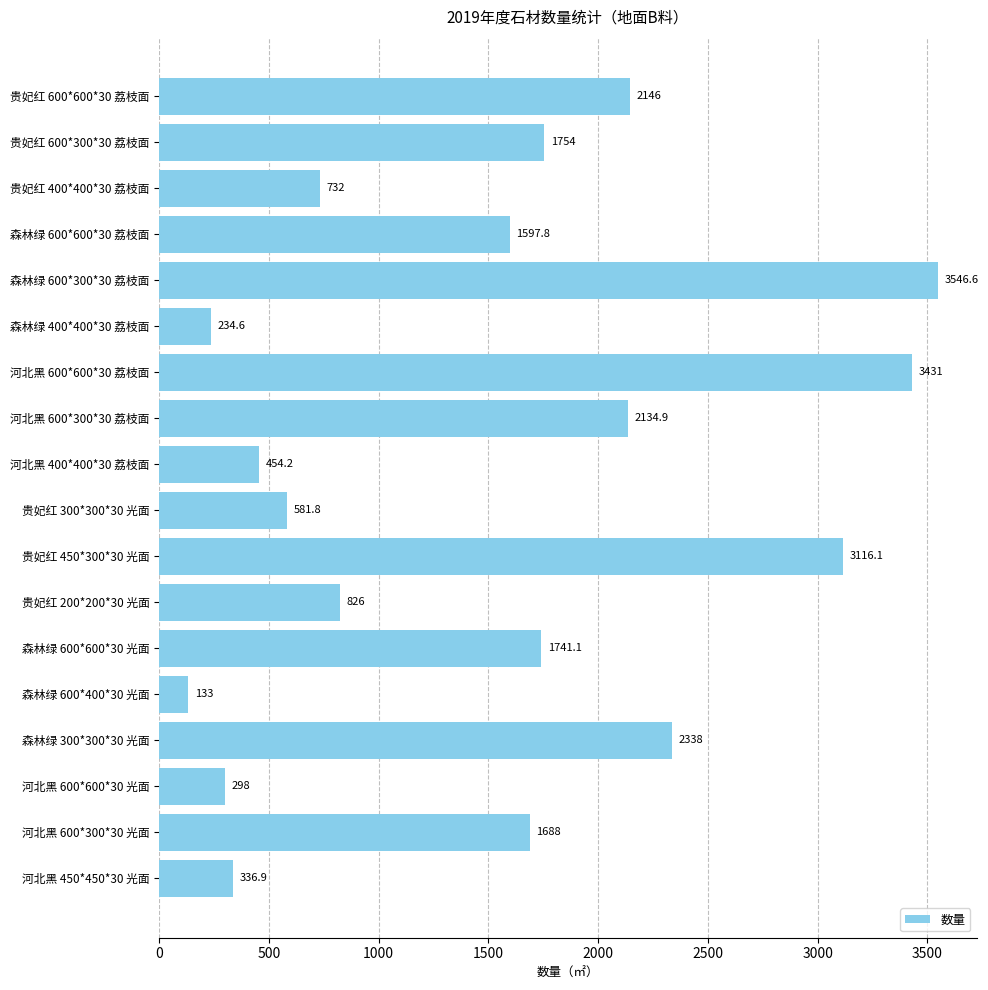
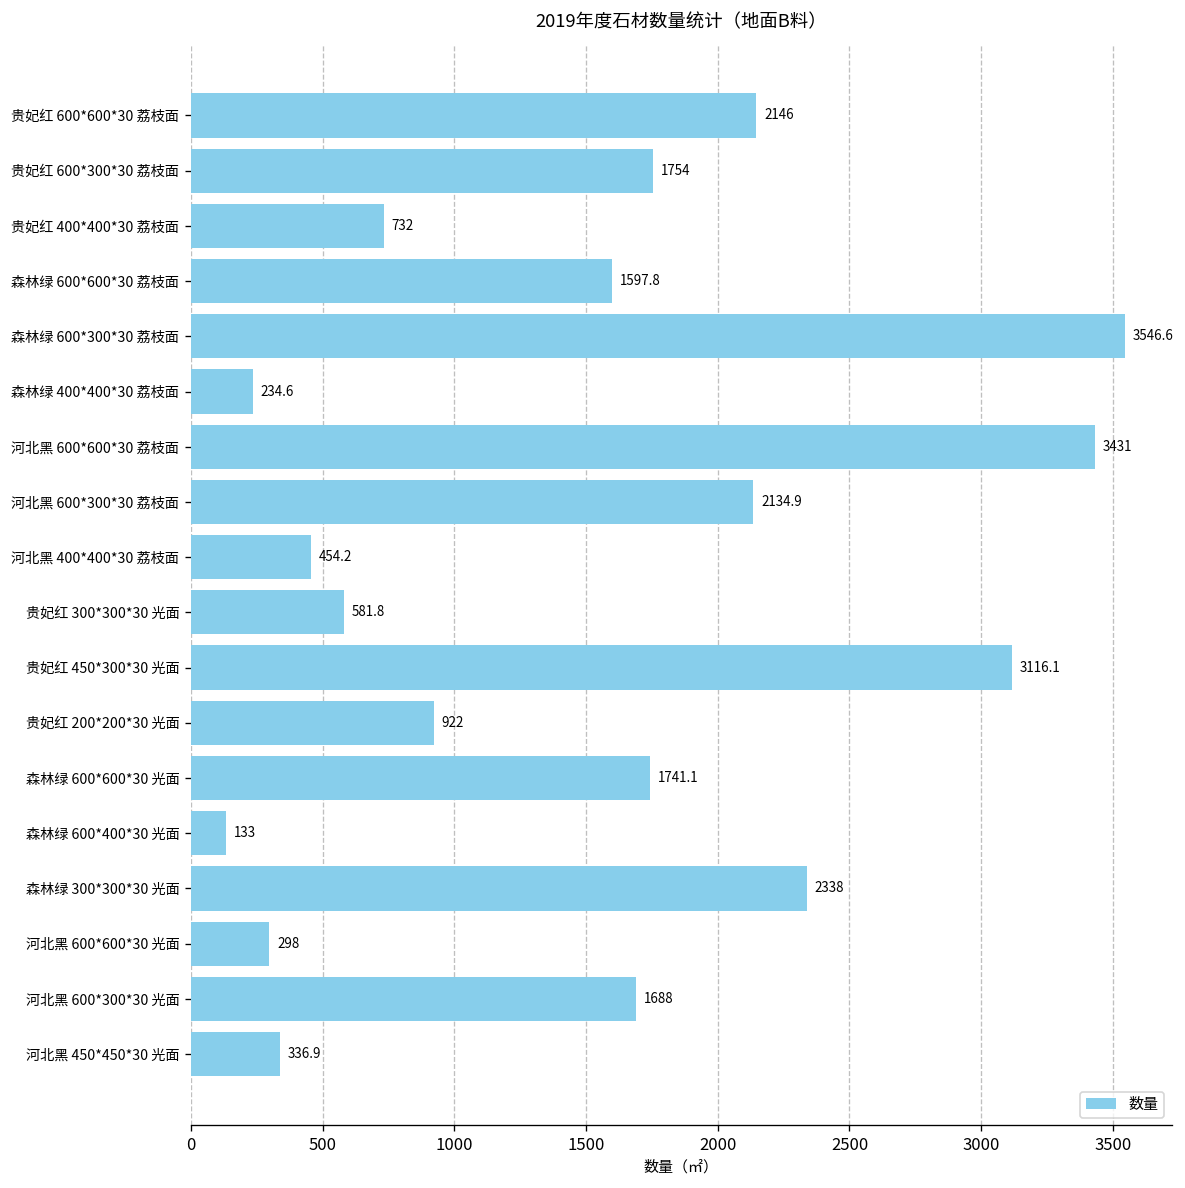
  {
    "贵妃红 600*600*30 荔枝面": 2146,
    "贵妃红 600*300*30 荔枝面": 1754,
    "贵妃红 400*400*30 荔枝面": 732,
    "森林绿 600*600*30 荔枝面": 1597.8,
    "森林绿 600*300*30 荔枝面": 3546.6,
    "森林绿 400*400*30 荔枝面": 234.6,
    "河北黑 600*600*30 荔枝面": 3431,
    "河北黑 600*300*30 荔枝面": 2134.9,
    "河北黑 400*400*30 荔枝面": 454.2,
    "贵妃红 300*300*30 光面": 581.8,
    "贵妃红 450*300*30 光面": 3116.1,
-   "贵妃红 200*200*30 光面": 826,
+   "贵妃红 200*200*30 光面": 922,
    "森林绿 600*600*30 光面": 1741.1,
    "森林绿 600*400*30 光面": 133,
    "森林绿 300*300*30 光面": 2338,
    "河北黑 600*600*30 光面": 298,
    "河北黑 600*300*30 光面": 1688,
    "河北黑 450*450*30 光面": 336.9
  }
